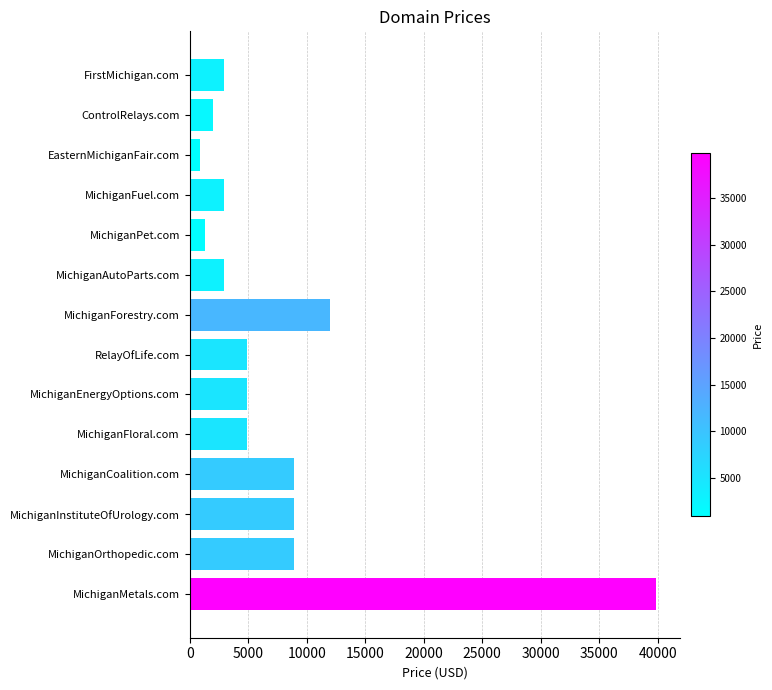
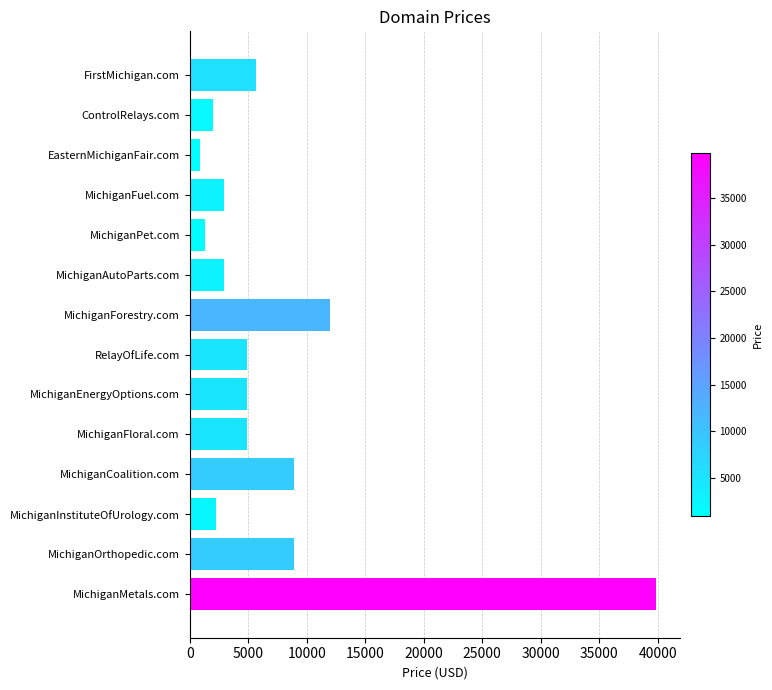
  {
-   "FirstMichigan.com": 2900,
+   "FirstMichigan.com": 5700,
    "ControlRelays.com": 2000,
    "EasternMichiganFair.com": 900,
    "MichiganFuel.com": 2900,
    "MichiganPet.com": 1300,
    "MichiganAutoParts.com": 2900,
    "MichiganForestry.com": 12000,
    "RelayOfLife.com": 4900,
    "MichiganEnergyOptions.com": 4900,
    "MichiganFloral.com": 4900,
    "MichiganCoalition.com": 8900,
-   "MichiganInstituteOfUrology.com": 8900,
+   "MichiganInstituteOfUrology.com": 2200,
    "MichiganOrthopedic.com": 8900,
    "MichiganMetals.com": 39900
  }
